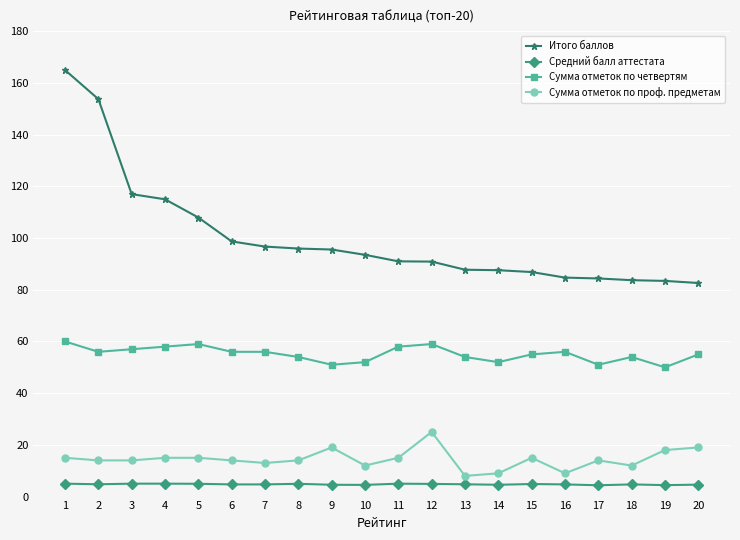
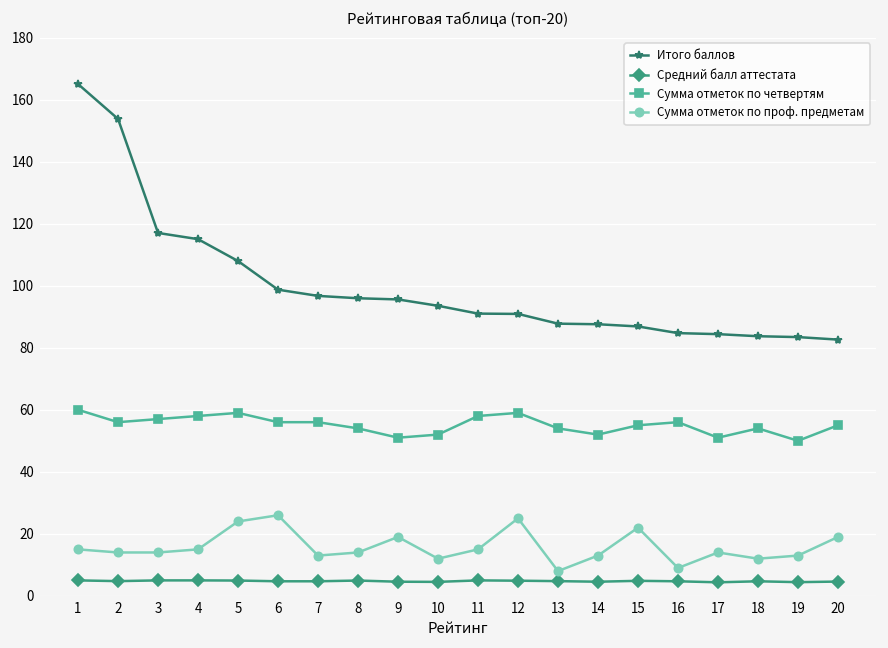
  {
    "Сумма отметок по проф. предметам": {
      "1": 15,
      "2": 14,
      "3": 14,
      "4": 15,
-     "5": 15,
-     "6": 14,
+     "5": 24,
+     "6": 26,
      "7": 13,
      "8": 14,
      "9": 19,
      "10": 12,
      "11": 15,
      "12": 25,
      "13": 8,
-     "14": 9,
-     "15": 15,
+     "14": 13,
+     "15": 22,
      "16": 9,
      "17": 14,
      "18": 12,
-     "19": 18,
+     "19": 13,
      "20": 19
    }
  }
